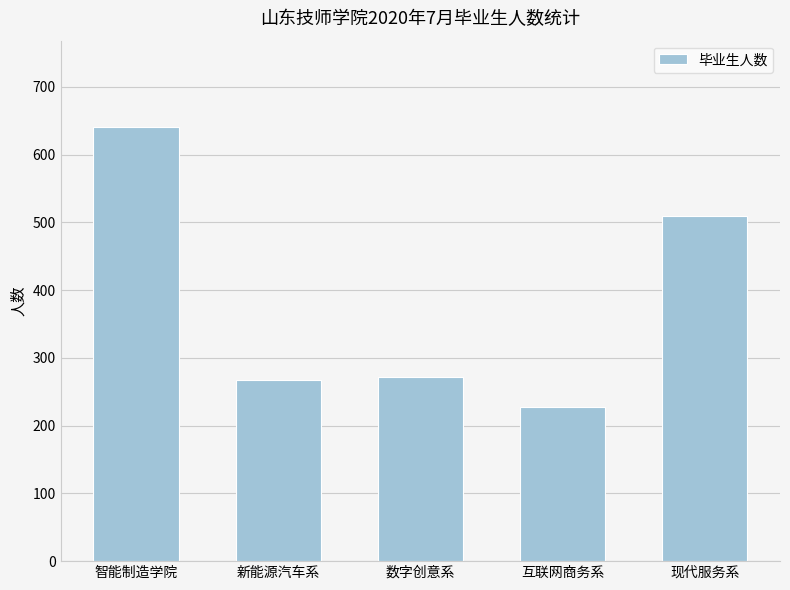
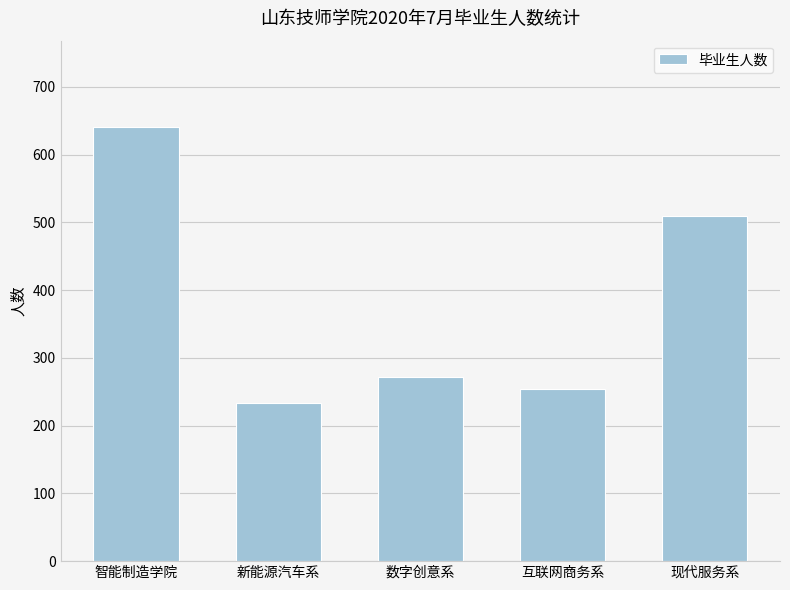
  {
    "智能制造学院": 640,
-   "新能源汽车系": 270,
+   "新能源汽车系": 230,
    "数字创意系": 270,
-   "互联网商务系": 230,
+   "互联网商务系": 250,
    "现代服务系": 510
  }
